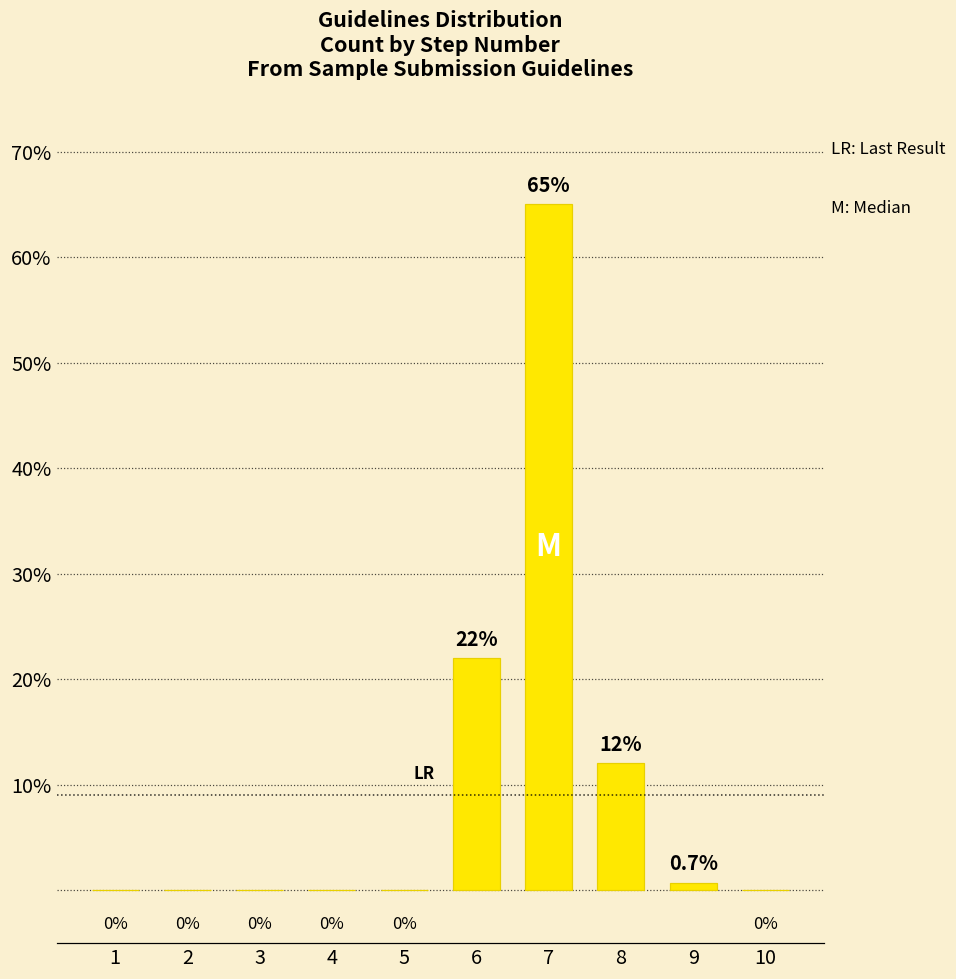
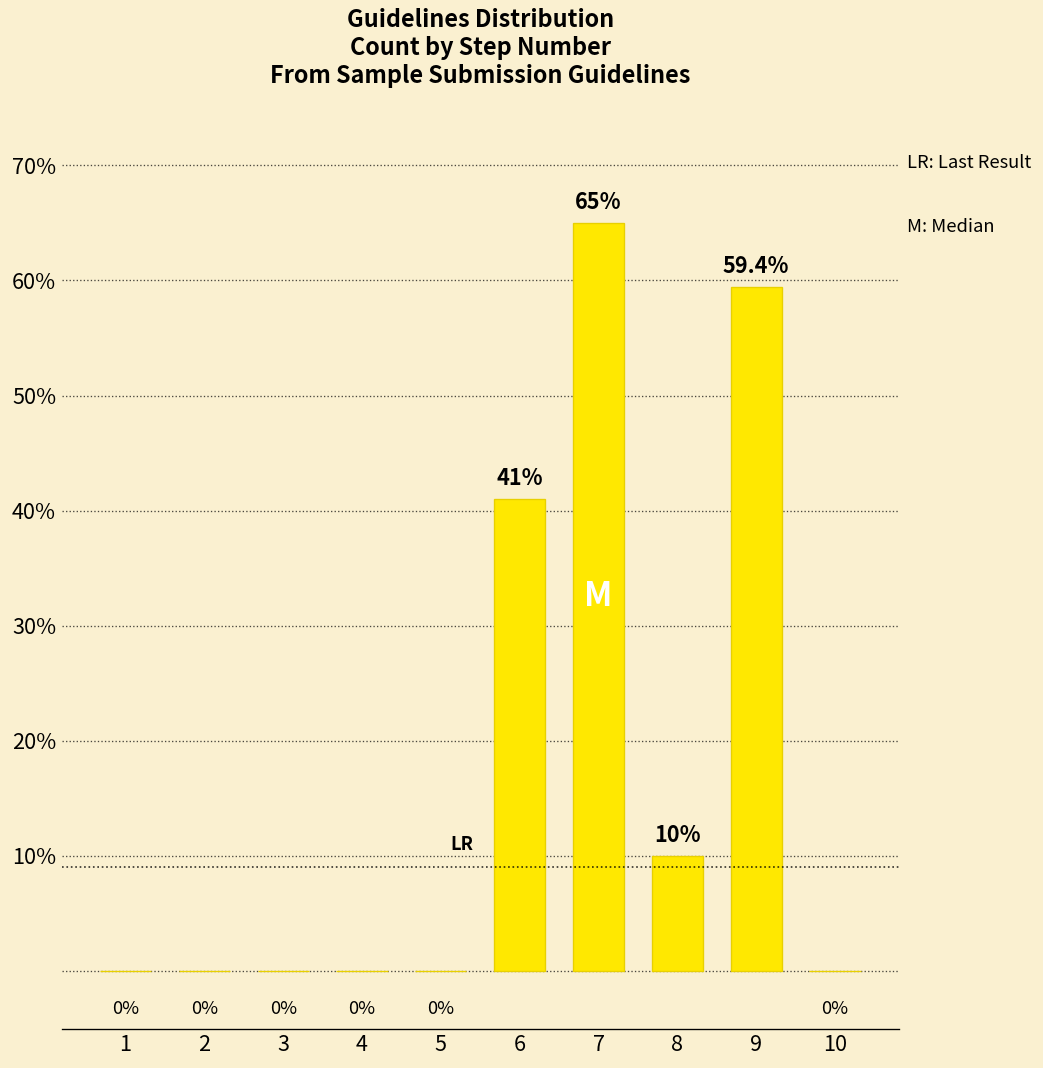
  {
    "1": "0%",
    "2": "0%",
    "3": "0%",
    "4": "0%",
    "5": "0%",
-   "6": "22%",
+   "6": "41%",
    "7": "65%",
-   "8": "12%",
-   "9": "0.7%",
+   "8": "10%",
+   "9": "59.4%",
    "10": "0%"
  }
